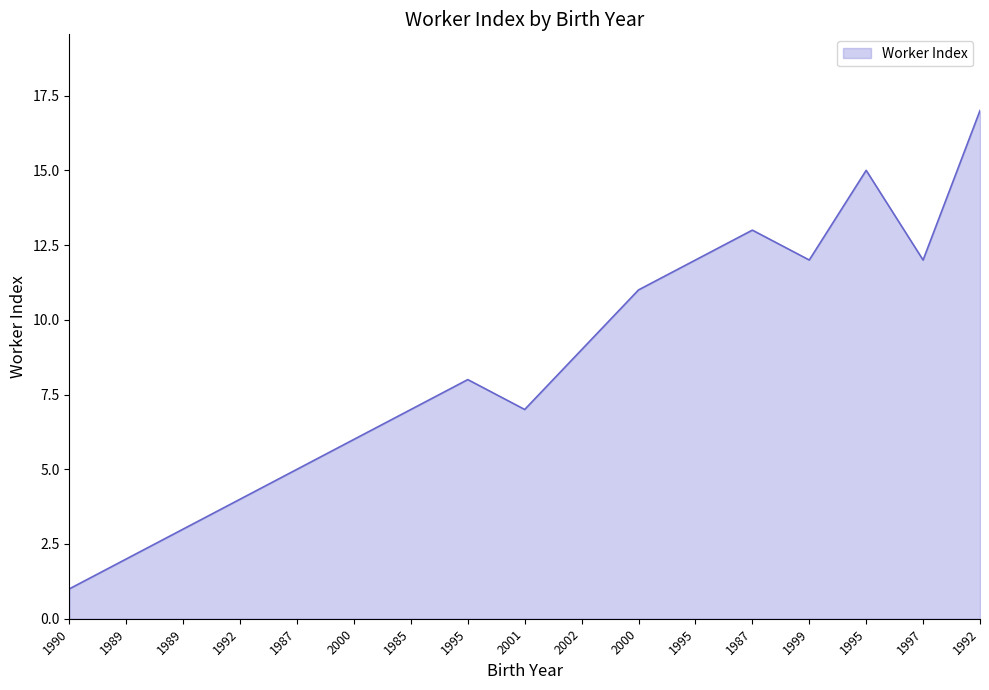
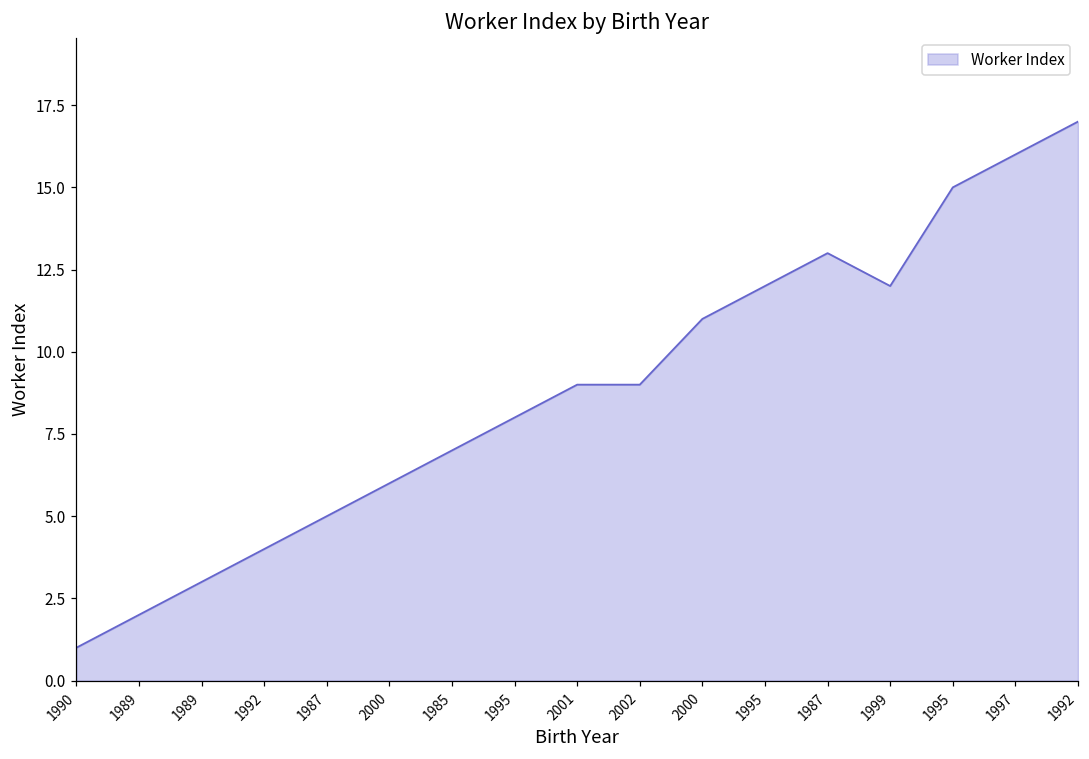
  {
    "1990": 1,
    "1985": 7,
-   "2001": 7,
+   "2001": 9,
    "2002": 9,
    "1999": 12,
-   "1997": 12
+   "1997": 16
  }
